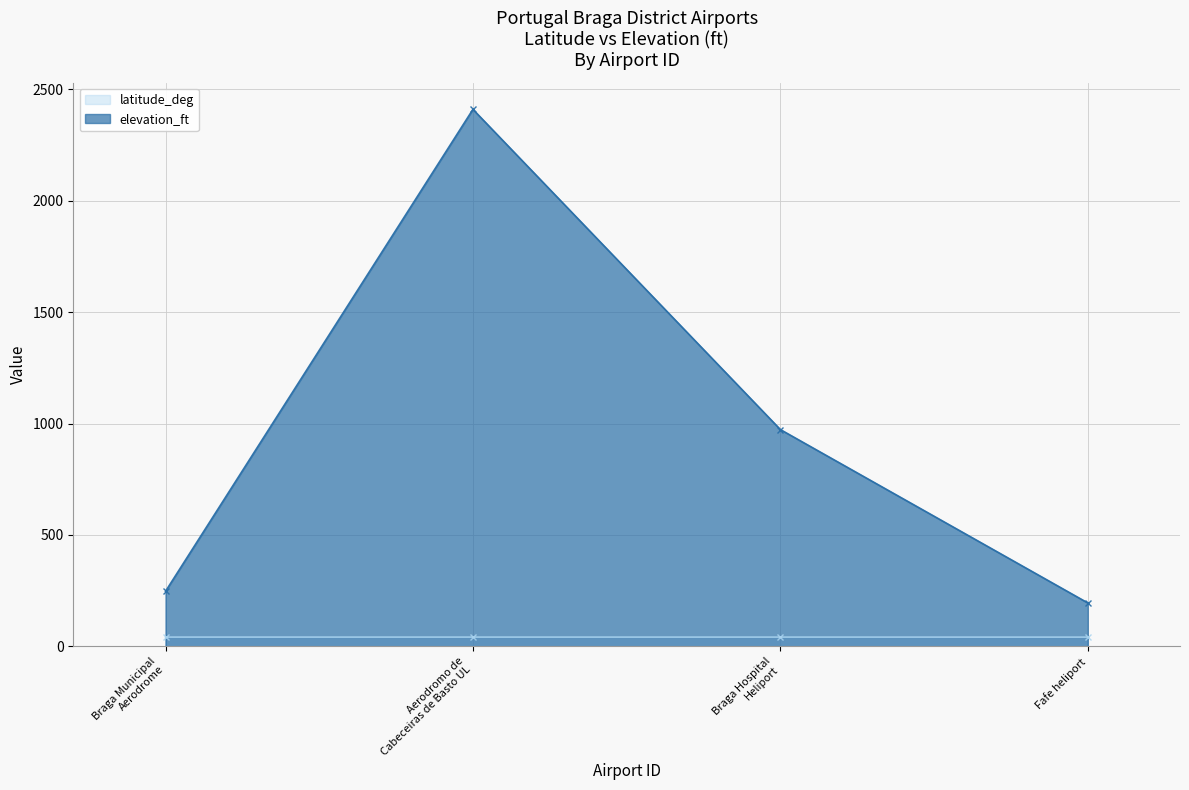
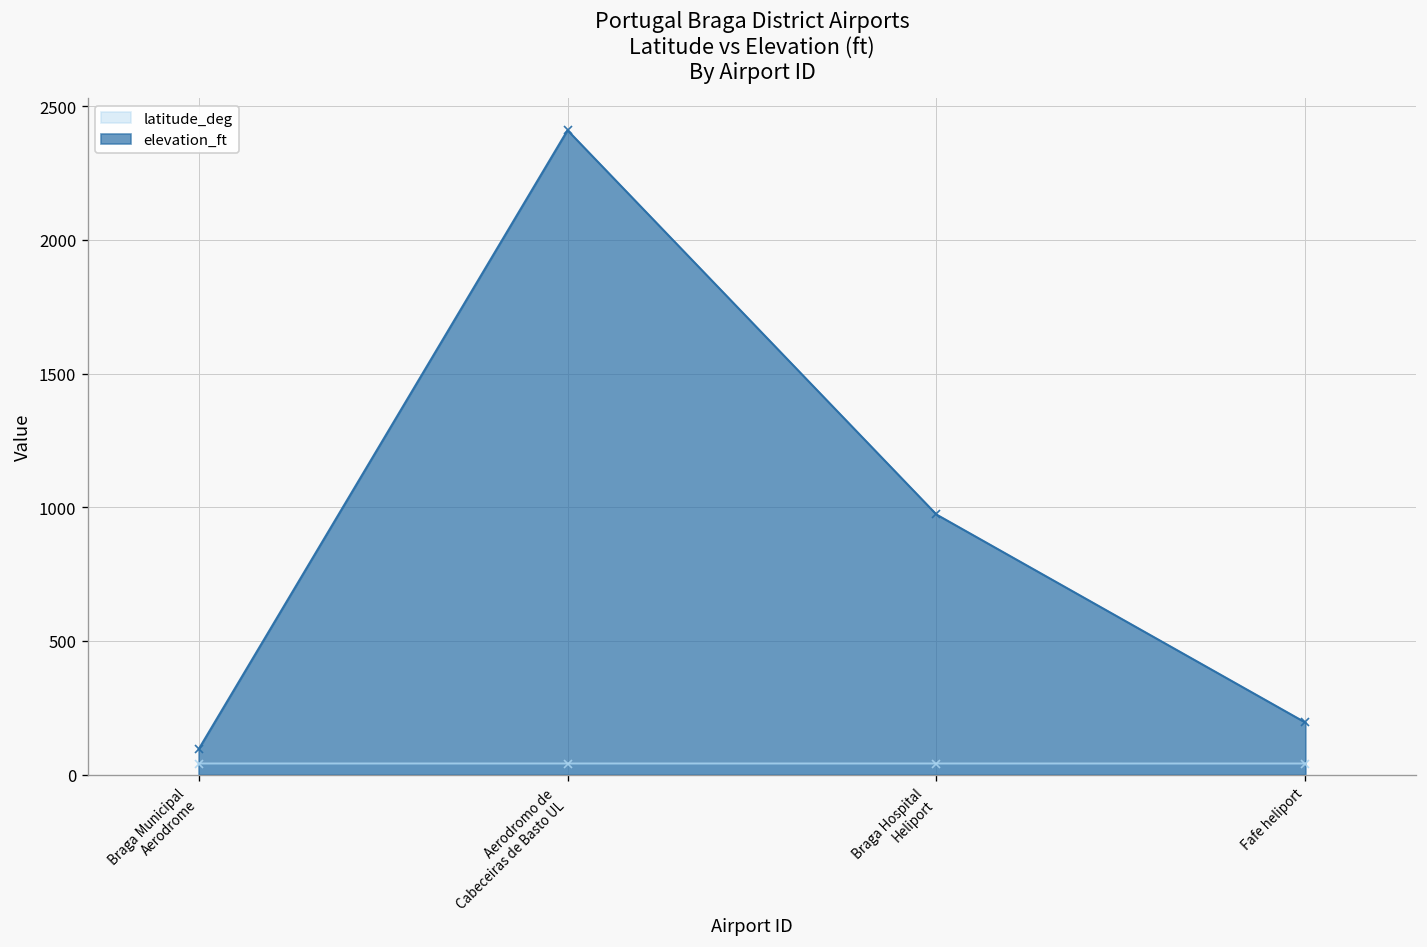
  {
    "latitude_deg": {
      "Braga Municipal Aerodrome": 40,
      "Aerodromo de Cabeceiras de Basto UL": 40,
      "Braga Hospital Heliport": 40,
      "Fafe heliport": 40
    },
    "elevation_ft": {
-     "Braga Municipal Aerodrome": 250,
+     "Braga Municipal Aerodrome": 100,
      "Aerodromo de Cabeceiras de Basto UL": 2410,
      "Braga Hospital Heliport": 970,
      "Fafe heliport": 200
    }
  }
